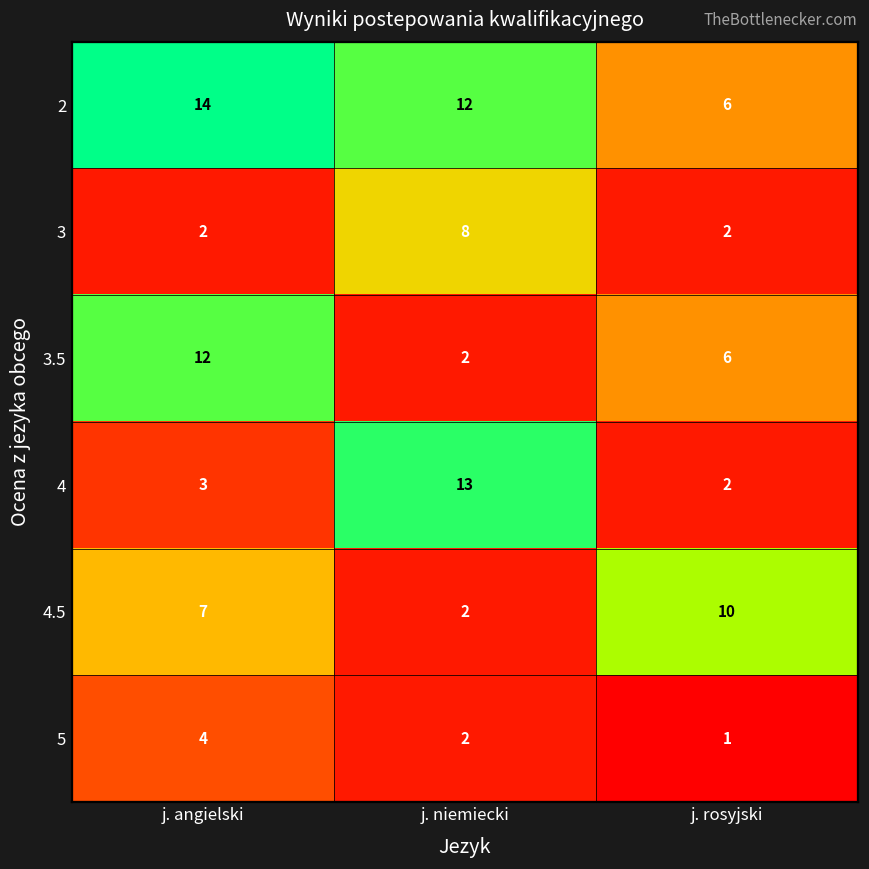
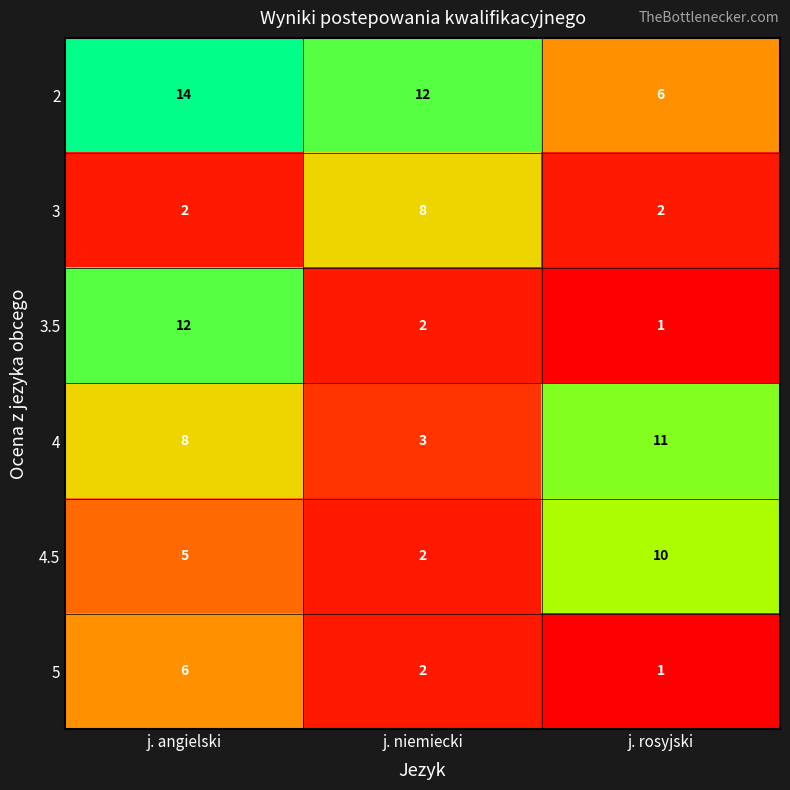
  {
    "2": {
      "j. angielski": 14,
      "j. niemiecki": 12,
      "j. rosyjski": 6
    },
    "3": {
      "j. angielski": 2,
      "j. niemiecki": 8,
      "j. rosyjski": 2
    },
    "3.5": {
      "j. angielski": 12,
      "j. niemiecki": 2,
-     "j. rosyjski": 6
+     "j. rosyjski": 1
    },
    "4": {
-     "j. angielski": 3,
-     "j. niemiecki": 13,
-     "j. rosyjski": 2
+     "j. angielski": 8,
+     "j. niemiecki": 3,
+     "j. rosyjski": 11
    },
    "4.5": {
-     "j. angielski": 7,
+     "j. angielski": 5,
      "j. niemiecki": 2,
      "j. rosyjski": 10
    },
    "5": {
-     "j. angielski": 4,
+     "j. angielski": 6,
      "j. niemiecki": 2,
      "j. rosyjski": 1
    }
  }
